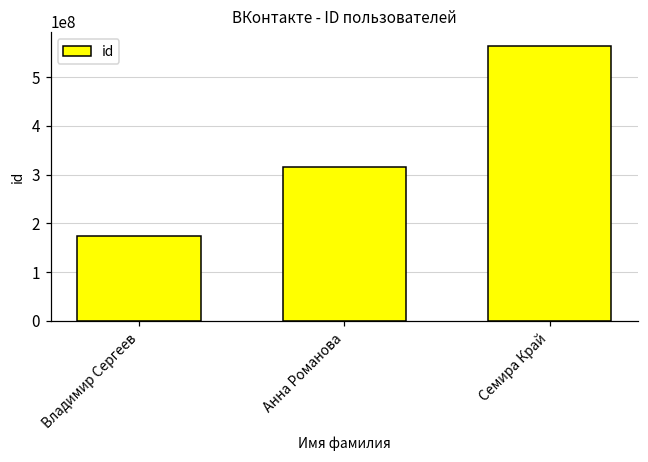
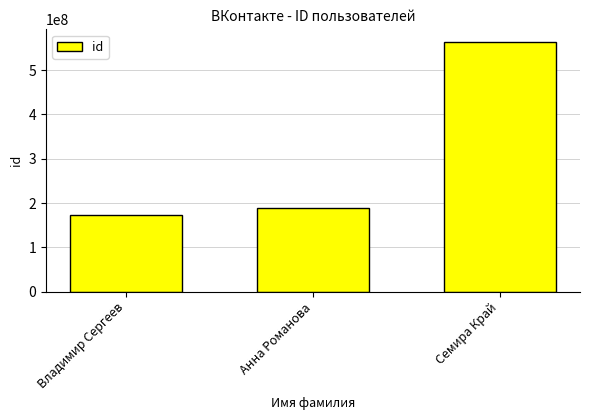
  {
    "Владимир Сергеев": 170000000,
-   "Анна Романова": 320000000,
+   "Анна Романова": 190000000,
    "Семира Край": 560000000
  }
